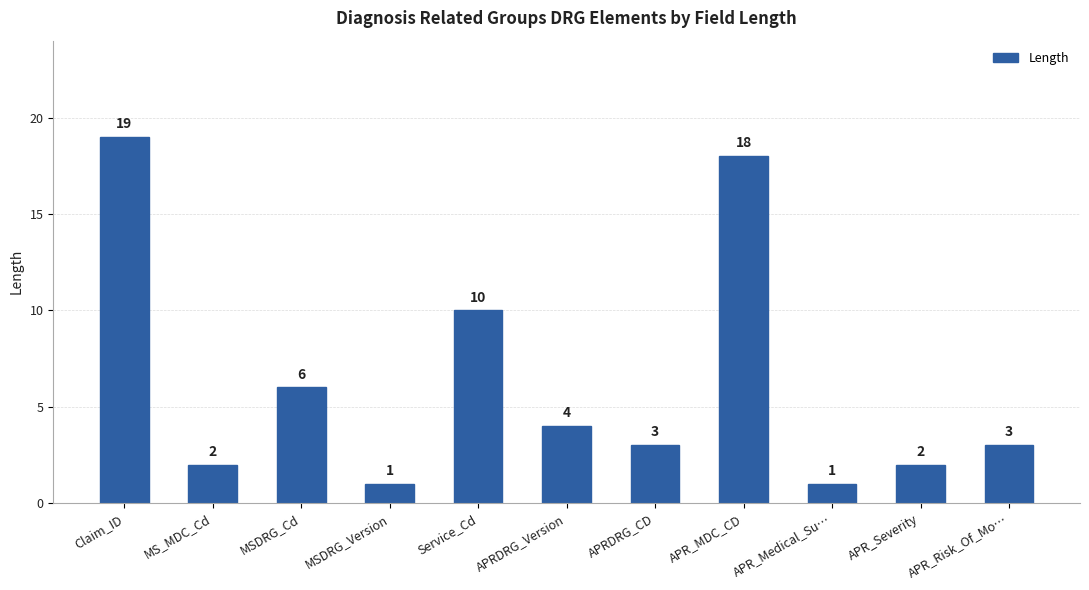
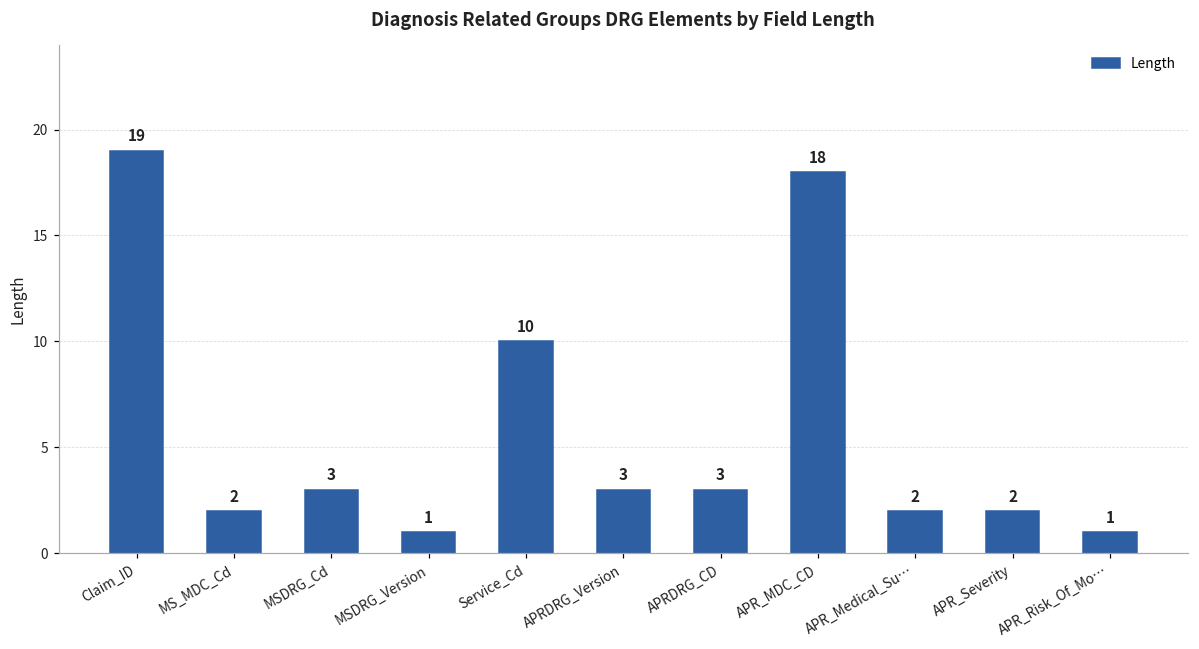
  {
    "Claim_ID": 19,
    "MS_MDC_Cd": 2,
-   "MSDRG_Cd": 6,
+   "MSDRG_Cd": 3,
    "MSDRG_Version": 1,
    "Service_Cd": 10,
-   "APRDRG_Version": 4,
+   "APRDRG_Version": 3,
    "APRDRG_CD": 3,
    "APR_MDC_CD": 18,
-   "APR_Medical_Su…": 1,
+   "APR_Medical_Su…": 2,
    "APR_Severity": 2,
-   "APR_Risk_Of_Mo…": 3
+   "APR_Risk_Of_Mo…": 1
  }
